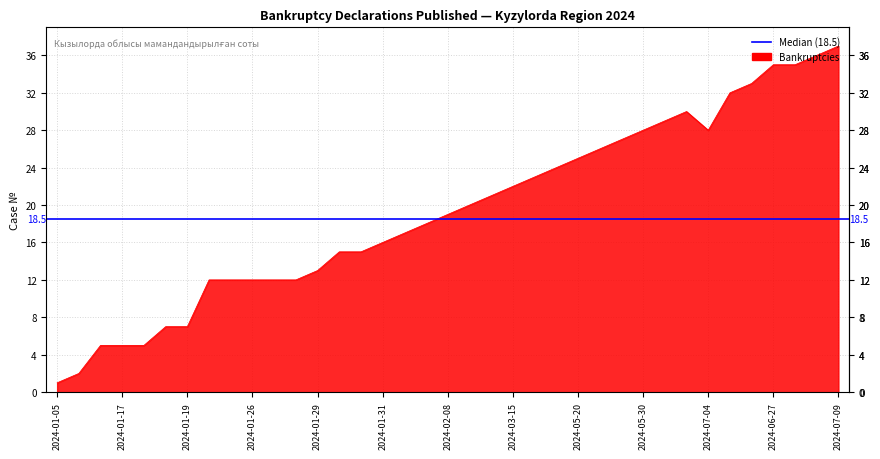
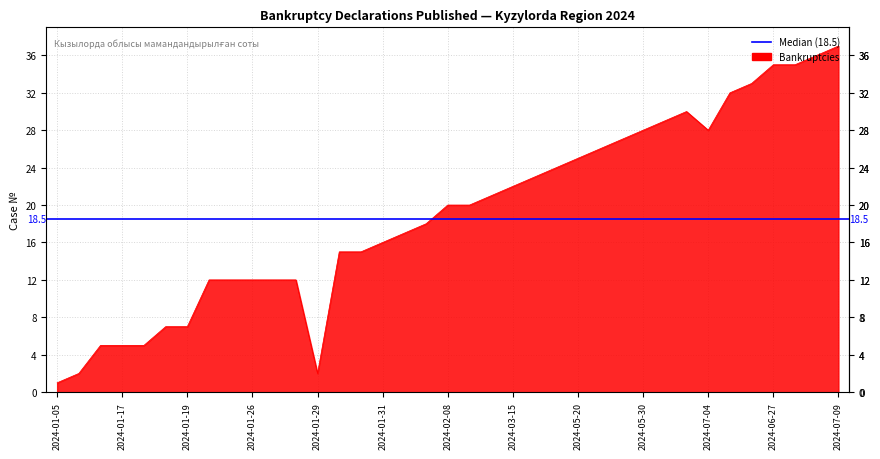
  {
    "2024-01-05": 1,
-   "2024-01-29": 13,
-   "2024-02-08": 19,
+   "2024-01-29": 2,
+   "2024-02-08": 20,
    "2024-03-15": 22,
    "2024-07-04": 28,
    "2024-06-27": 35,
    "2024-07-09": 37
  }
